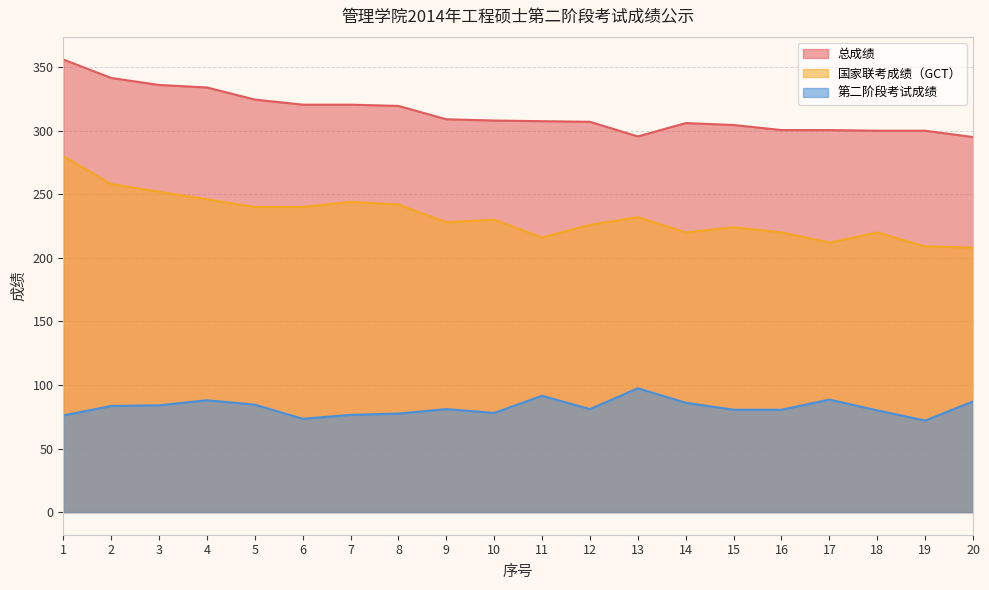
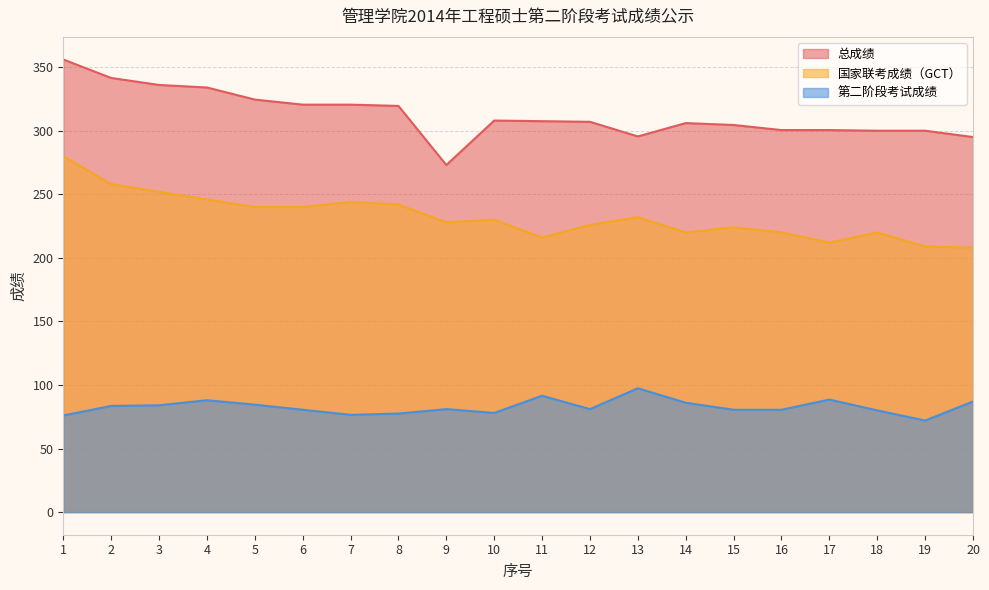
  {
    "总成绩": {
      "1": 356,
      "2": 342,
      "3": 336,
      "4": 334,
      "5": 325,
      "6": 321,
      "7": 321,
      "8": 320,
-     "9": 309,
+     "9": 273,
      "10": 308,
      "11": 308,
      "12": 307,
      "13": 296,
      "14": 306,
      "15": 305,
      "16": 301,
      "17": 301,
      "18": 300,
      "19": 300,
      "20": 295
    },
    "国家联考成绩（GCT）": {
      "1": 280,
      "2": 258,
      "3": 252,
      "4": 246,
      "5": 240,
      "6": 240,
      "7": 244,
      "8": 242,
      "9": 228,
      "10": 230,
      "11": 216,
      "12": 226,
      "13": 232,
      "14": 220,
      "15": 224,
      "16": 220,
      "17": 212,
      "18": 220,
      "19": 209,
      "20": 208
    },
    "第二阶段考试成绩": {
      "1": 76,
      "2": 84,
      "3": 84,
      "4": 88,
      "5": 85,
-     "6": 73,
+     "6": 81,
      "7": 77,
      "8": 78,
      "9": 81,
      "10": 78,
      "11": 92,
      "12": 81,
      "13": 97,
      "14": 86,
      "15": 81,
      "16": 81,
      "17": 89,
      "18": 80,
      "19": 72,
      "20": 87
    }
  }
